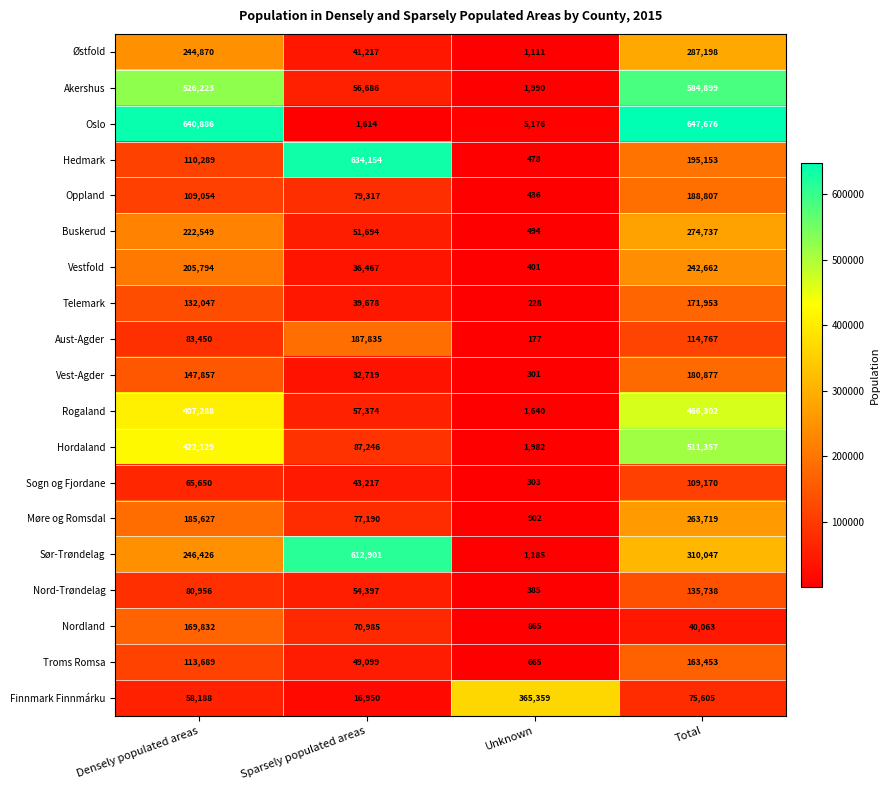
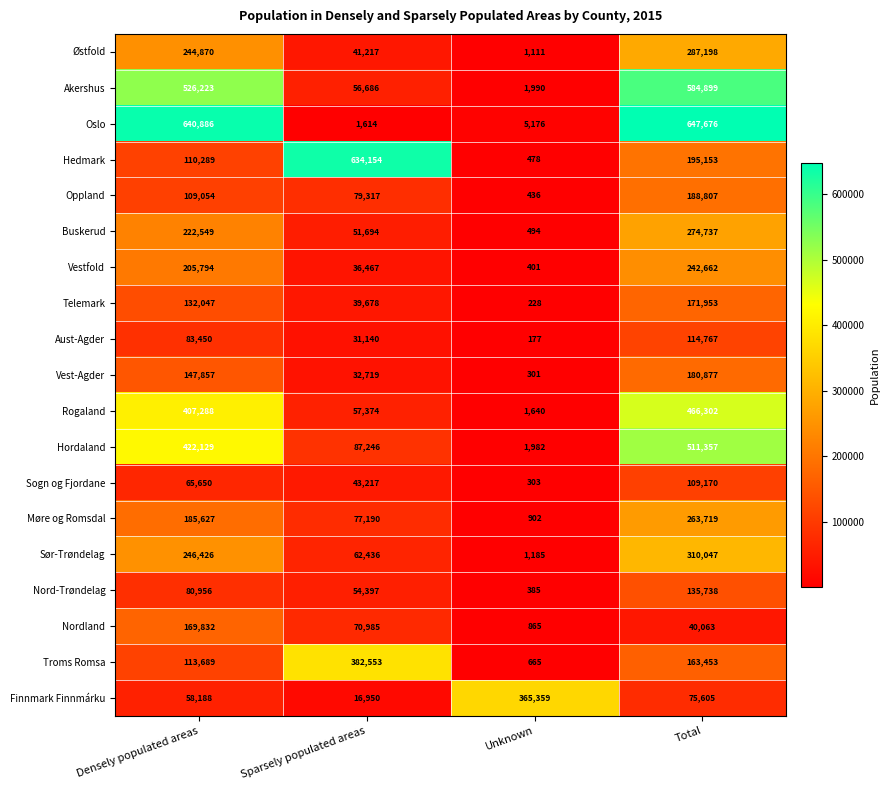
  {
    "Østfold": {
      "Densely populated areas": "244,870",
      "Sparsely populated areas": "41,217",
      "Unknown": "1,111",
      "Total": "287,198"
    },
    "Akershus": {
      "Densely populated areas": "526,223",
      "Sparsely populated areas": "56,686",
      "Unknown": "1,990",
      "Total": "584,899"
    },
    "Oslo": {
      "Densely populated areas": "640,886",
      "Sparsely populated areas": "1,614",
      "Unknown": "5,176",
      "Total": "647,676"
    },
    "Hedmark": {
      "Densely populated areas": "110,289",
      "Sparsely populated areas": "634,154",
      "Unknown": "478",
      "Total": "195,153"
    },
    "Oppland": {
      "Densely populated areas": "109,054",
      "Sparsely populated areas": "79,317",
      "Unknown": "436",
      "Total": "188,807"
    },
    "Buskerud": {
      "Densely populated areas": "222,549",
      "Sparsely populated areas": "51,694",
      "Unknown": "494",
      "Total": "274,737"
    },
    "Vestfold": {
      "Densely populated areas": "205,794",
      "Sparsely populated areas": "36,467",
      "Unknown": "401",
      "Total": "242,662"
    },
    "Telemark": {
      "Densely populated areas": "132,047",
      "Sparsely populated areas": "39,678",
      "Unknown": "228",
      "Total": "171,953"
    },
    "Aust-Agder": {
      "Densely populated areas": "83,450",
-     "Sparsely populated areas": "187,835",
+     "Sparsely populated areas": "31,140",
      "Unknown": "177",
      "Total": "114,767"
    },
    "Vest-Agder": {
      "Densely populated areas": "147,857",
      "Sparsely populated areas": "32,719",
      "Unknown": "301",
      "Total": "180,877"
    },
    "Rogaland": {
      "Densely populated areas": "407,288",
      "Sparsely populated areas": "57,374",
      "Unknown": "1,640",
      "Total": "466,302"
    },
    "Hordaland": {
      "Densely populated areas": "422,129",
      "Sparsely populated areas": "87,246",
      "Unknown": "1,982",
      "Total": "511,357"
    },
    "Sogn og Fjordane": {
      "Densely populated areas": "65,650",
      "Sparsely populated areas": "43,217",
      "Unknown": "303",
      "Total": "109,170"
    },
    "Møre og Romsdal": {
      "Densely populated areas": "185,627",
      "Sparsely populated areas": "77,190",
      "Unknown": "902",
      "Total": "263,719"
    },
    "Sør-Trøndelag": {
      "Densely populated areas": "246,426",
-     "Sparsely populated areas": "612,901",
+     "Sparsely populated areas": "62,436",
      "Unknown": "1,185",
      "Total": "310,047"
    },
    "Nord-Trøndelag": {
      "Densely populated areas": "80,956",
      "Sparsely populated areas": "54,397",
      "Unknown": "385",
      "Total": "135,738"
    },
    "Nordland": {
      "Densely populated areas": "169,832",
      "Sparsely populated areas": "70,985",
      "Unknown": "865",
      "Total": "40,063"
    },
    "Troms Romsa": {
      "Densely populated areas": "113,689",
-     "Sparsely populated areas": "49,099",
+     "Sparsely populated areas": "382,553",
      "Unknown": "665",
      "Total": "163,453"
    },
    "Finnmark Finnmárku": {
      "Densely populated areas": "58,188",
      "Sparsely populated areas": "16,950",
      "Unknown": "365,359",
      "Total": "75,605"
    }
  }
